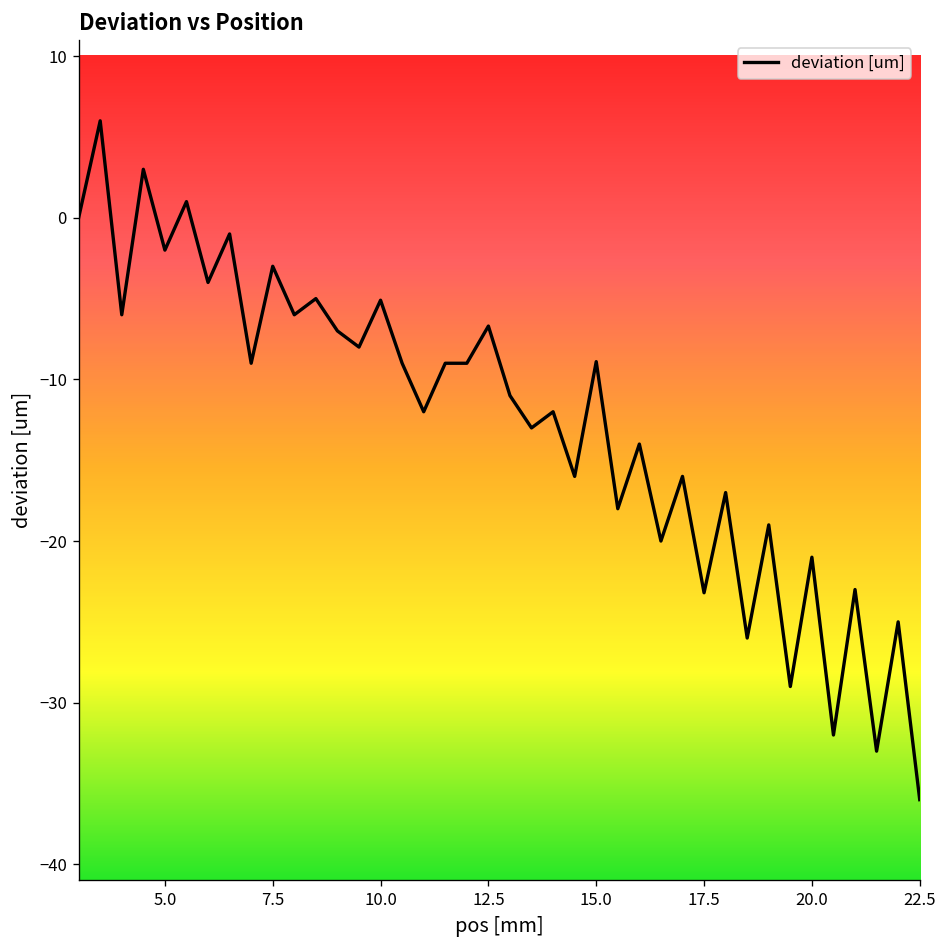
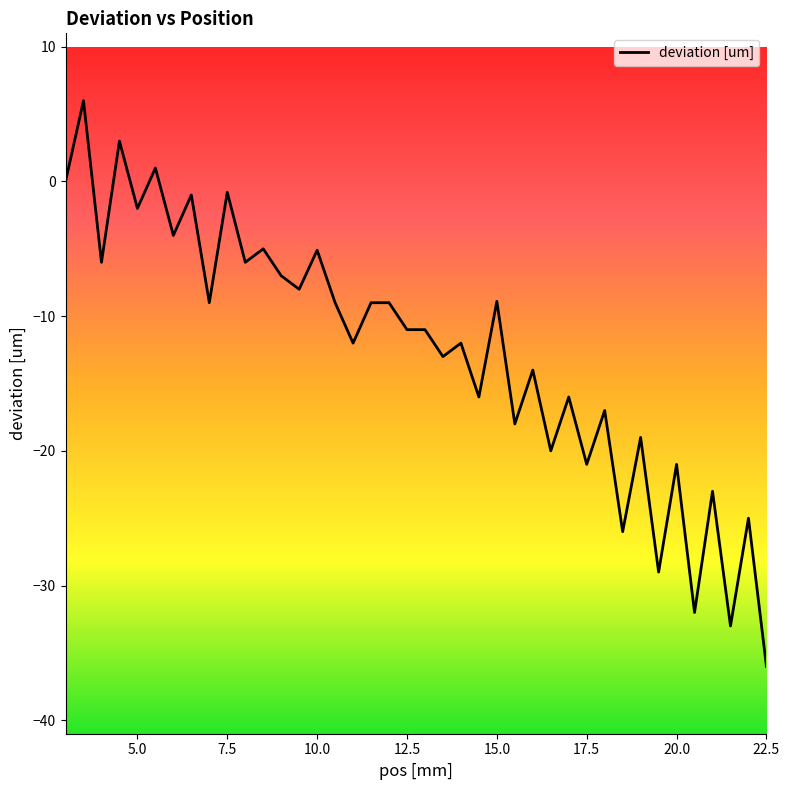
  {
    "5.0": -2.0,
-   "7.5": -3.0,
+   "7.5": -0.8,
    "10.0": -5.1,
-   "12.5": -6.7,
+   "12.5": -11.0,
    "15.0": -8.9,
-   "17.5": -23.2,
+   "17.5": -21.0,
    "20.0": -21.0,
    "22.5": -36.0
  }
